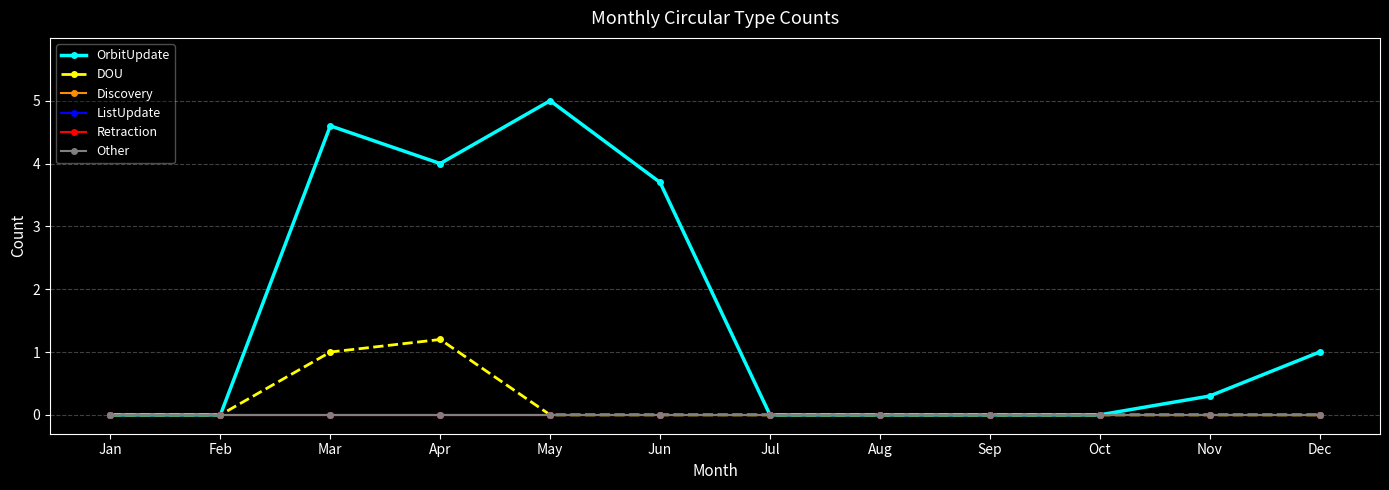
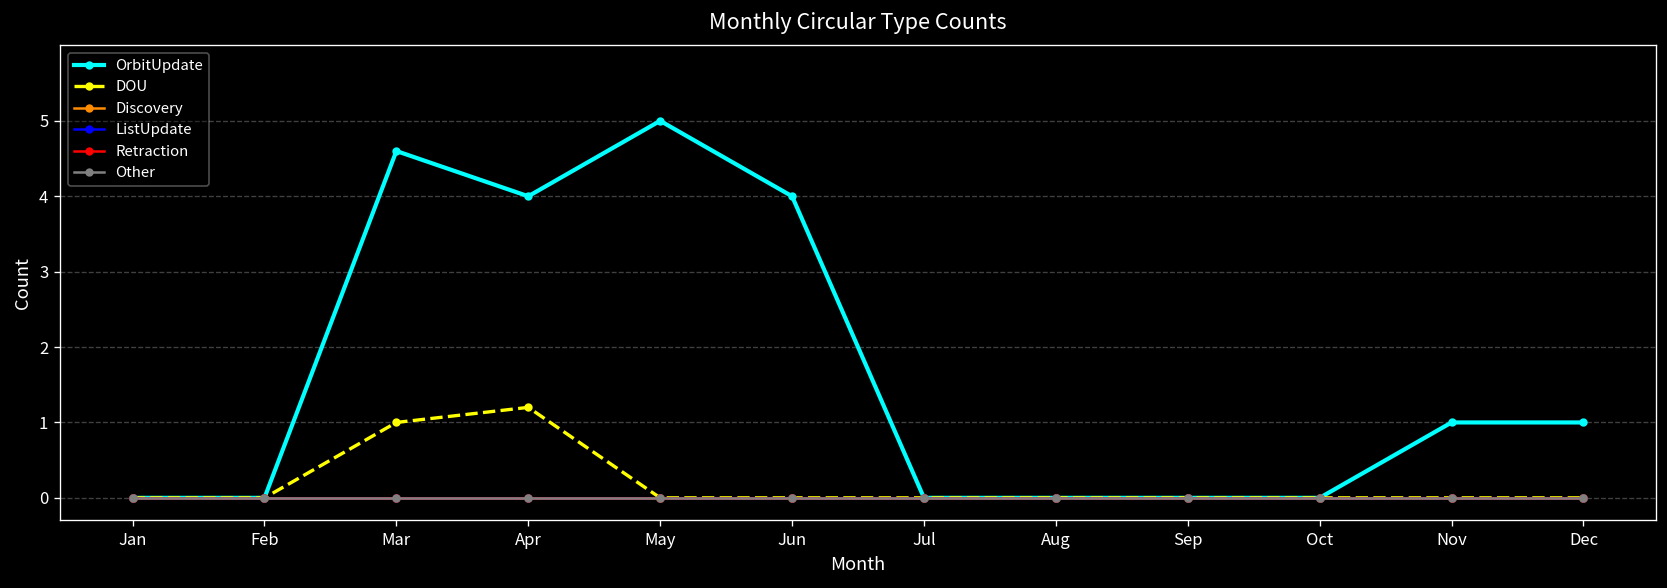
  {
    "OrbitUpdate": {
      "Mar": 4.6,
      "Apr": 4.0,
      "May": 5.0,
-     "Jun": 3.7,
-     "Nov": 0.3,
+     "Jun": 4.0,
+     "Nov": 1.0,
      "Dec": 1.0
    },
    "DOU": {
      "Mar": 1.0,
      "Apr": 1.2
    },
    "Other": {
      "Mar": 0.0,
      "Apr": 0.0
    }
  }
